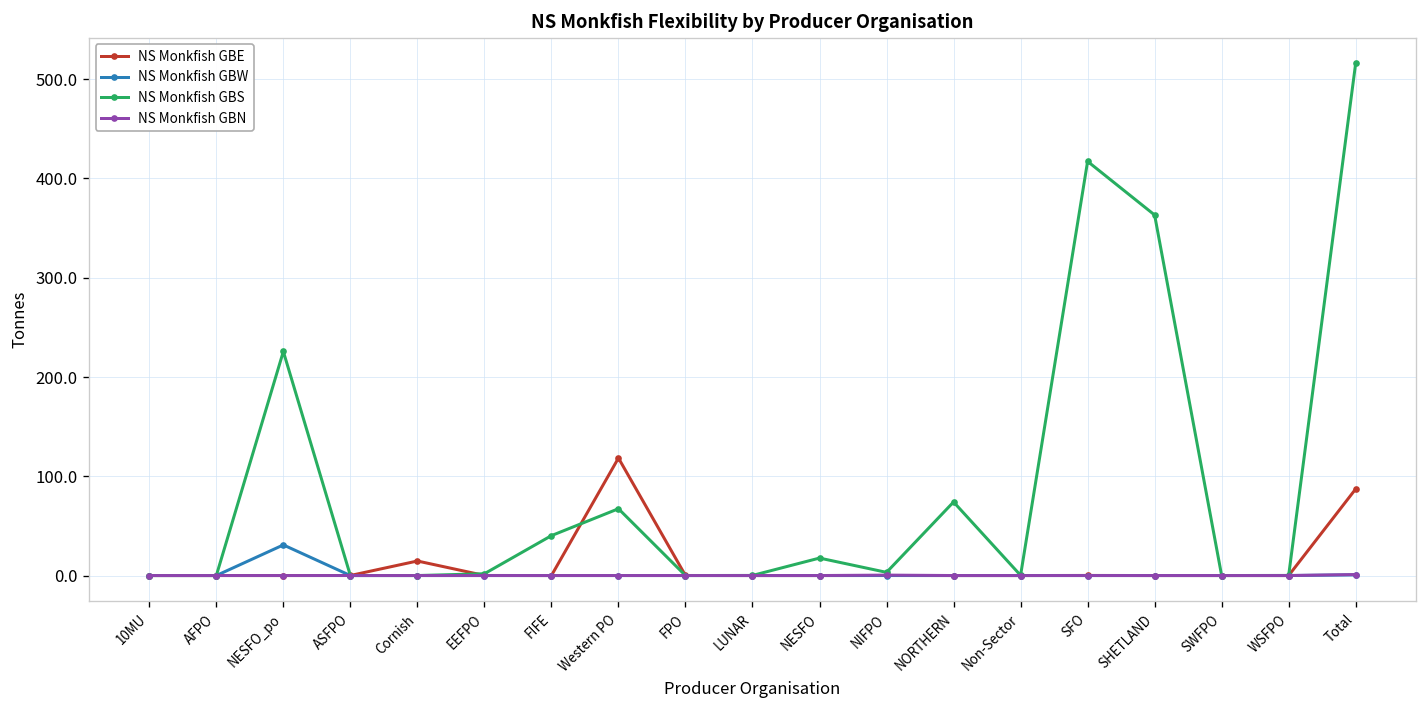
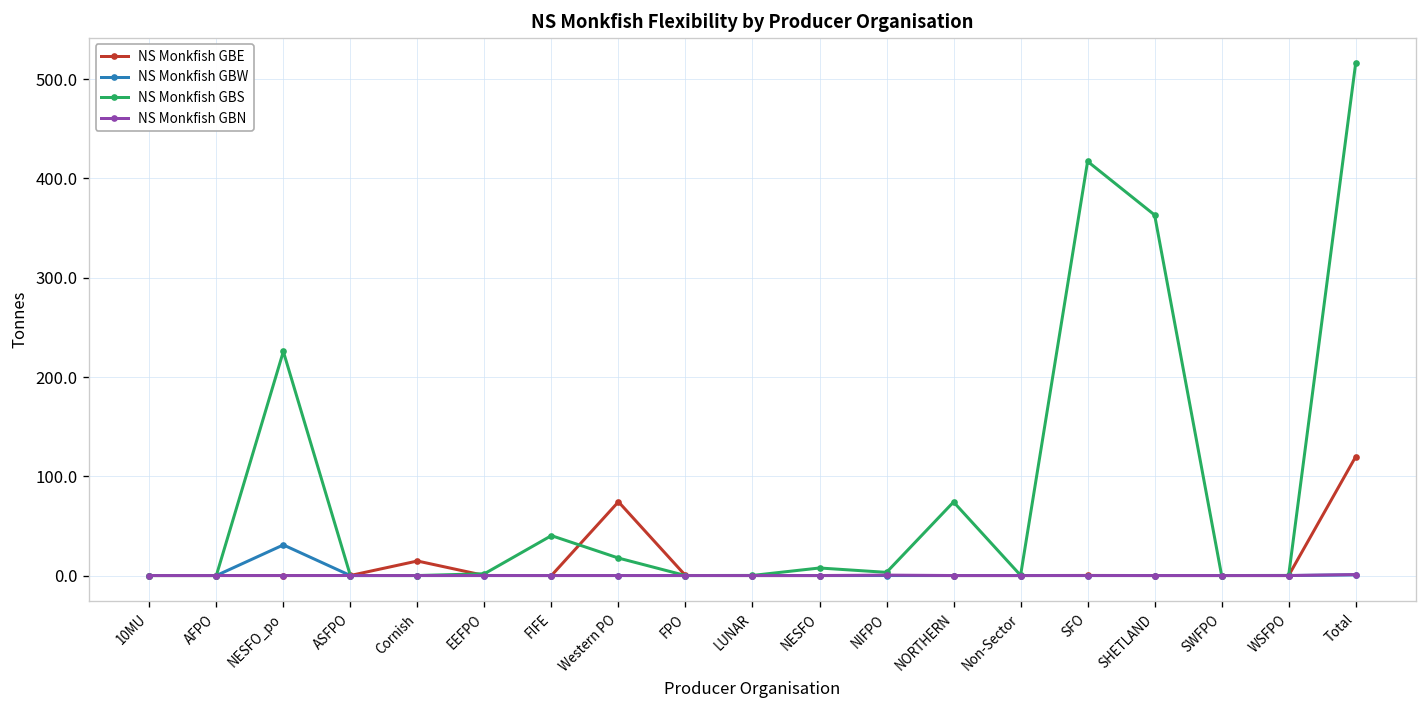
  {
    "NS Monkfish GBE": {
      "Cornish": 10,
-     "Western PO": 120,
-     "Total": 90
+     "Western PO": 70,
+     "Total": 120
    },
    "NS Monkfish GBW": {
      "NESFO_po": 30
    },
    "NS Monkfish GBS": {
      "NESFO_po": 230,
      "FIFE": 40,
-     "Western PO": 70,
-     "NESFO": 20,
+     "Western PO": 20,
+     "NESFO": 10,
      "NORTHERN": 70,
      "SFO": 420,
      "SHETLAND": 360,
      "Total": 520
    }
  }
